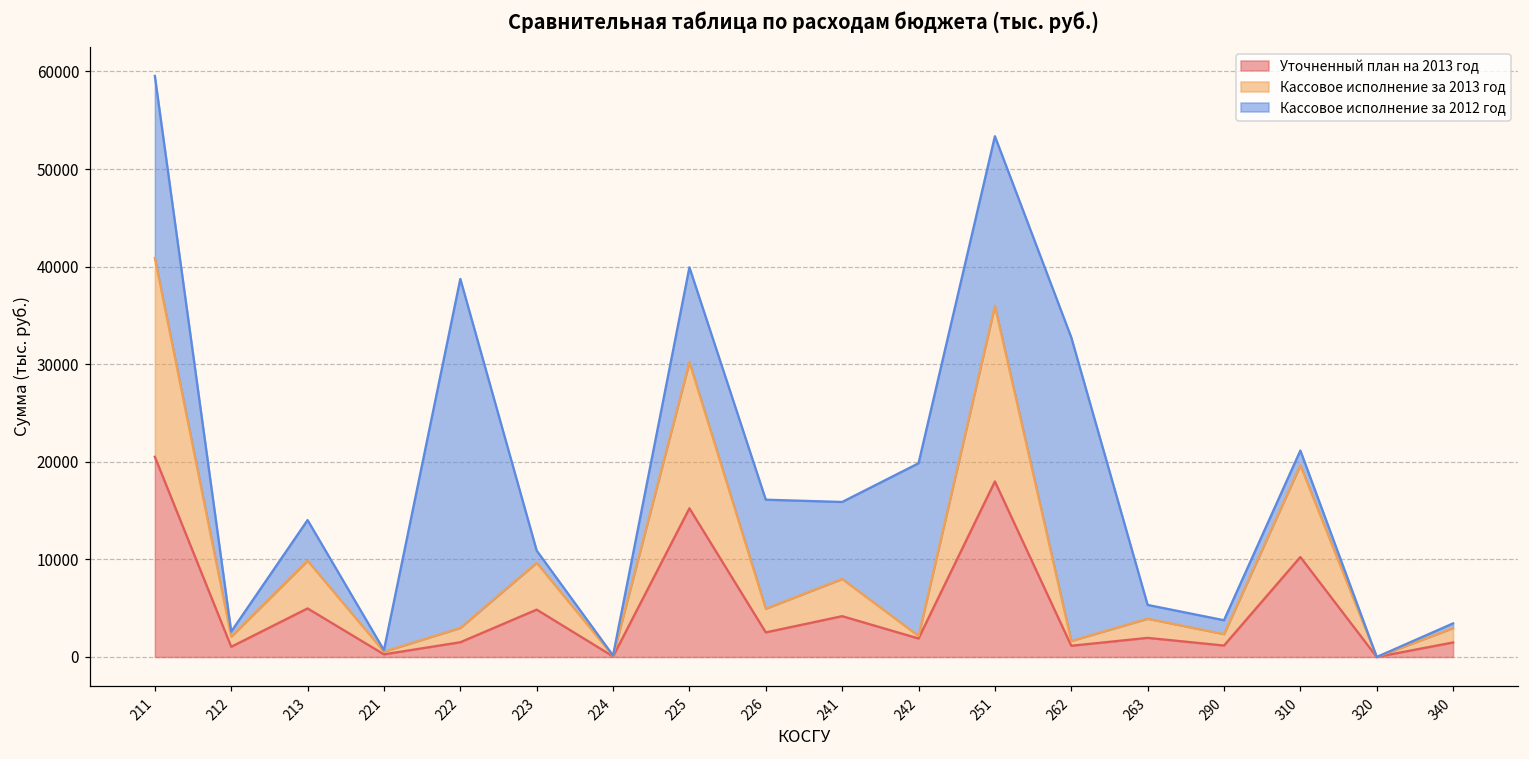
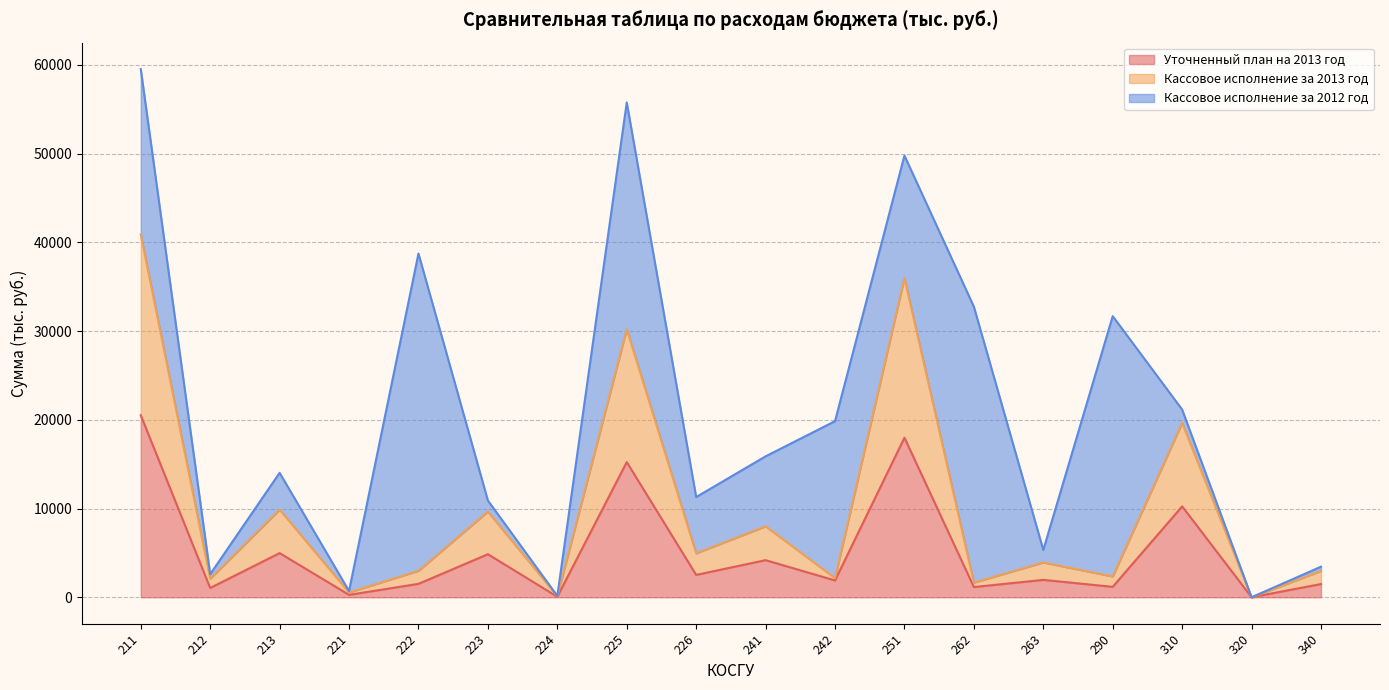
  {
    "Кассовое исполнение за 2012 год": {
      "211": 19000,
      "212": 1000,
      "213": 4000,
      "222": 36000,
      "223": 1000,
-     "225": 10000,
-     "226": 11000,
+     "225": 26000,
+     "226": 6000,
      "241": 8000,
      "242": 18000,
-     "251": 17000,
+     "251": 14000,
      "262": 31000,
      "263": 1000,
-     "290": 1000,
+     "290": 29000,
      "310": 2000,
      "340": 0
    }
  }
